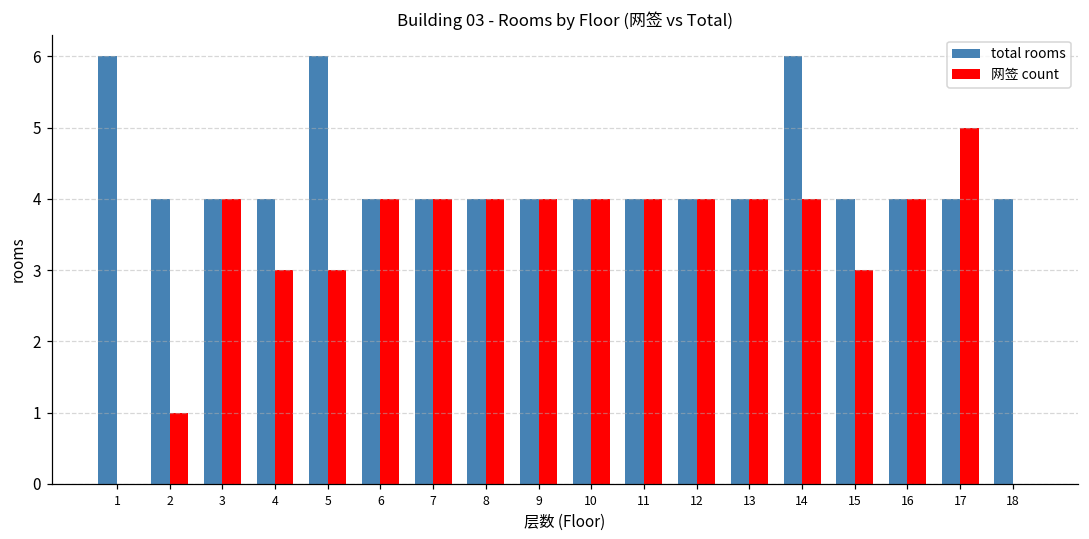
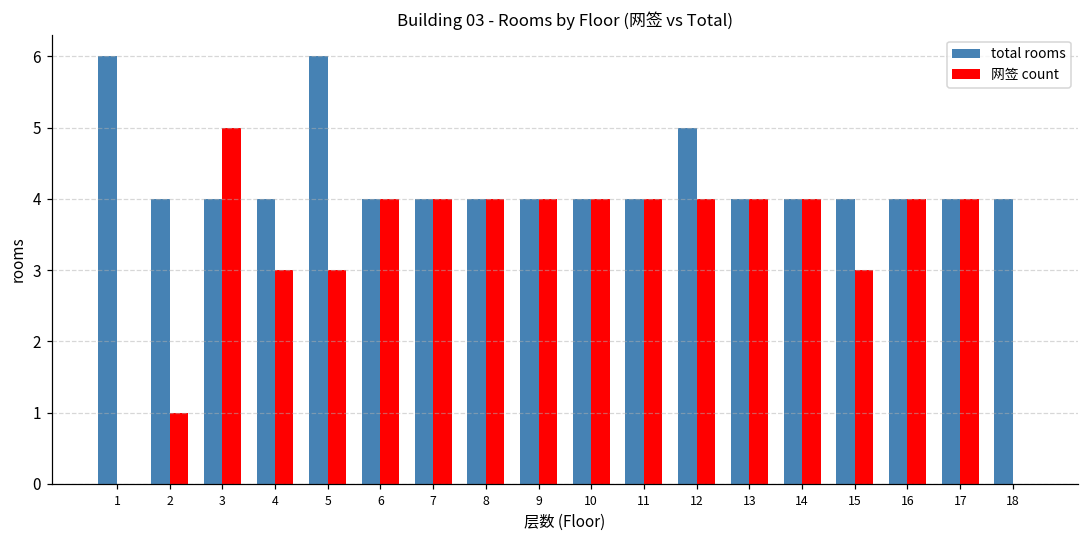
  {
    "total rooms": {
      "1": 6,
      "2": 4,
      "3": 4,
      "4": 4,
      "5": 6,
      "6": 4,
      "7": 4,
      "8": 4,
      "9": 4,
      "10": 4,
      "11": 4,
-     "12": 4,
+     "12": 5,
      "13": 4,
-     "14": 6,
+     "14": 4,
      "15": 4,
      "16": 4,
      "17": 4,
      "18": 4
    },
    "网签 count": {
      "1": 0,
      "2": 1,
-     "3": 4,
+     "3": 5,
      "4": 3,
      "5": 3,
      "6": 4,
      "7": 4,
      "8": 4,
      "9": 4,
      "10": 4,
      "11": 4,
      "12": 4,
      "13": 4,
      "14": 4,
      "15": 3,
      "16": 4,
-     "17": 5,
+     "17": 4,
      "18": 0
    }
  }
